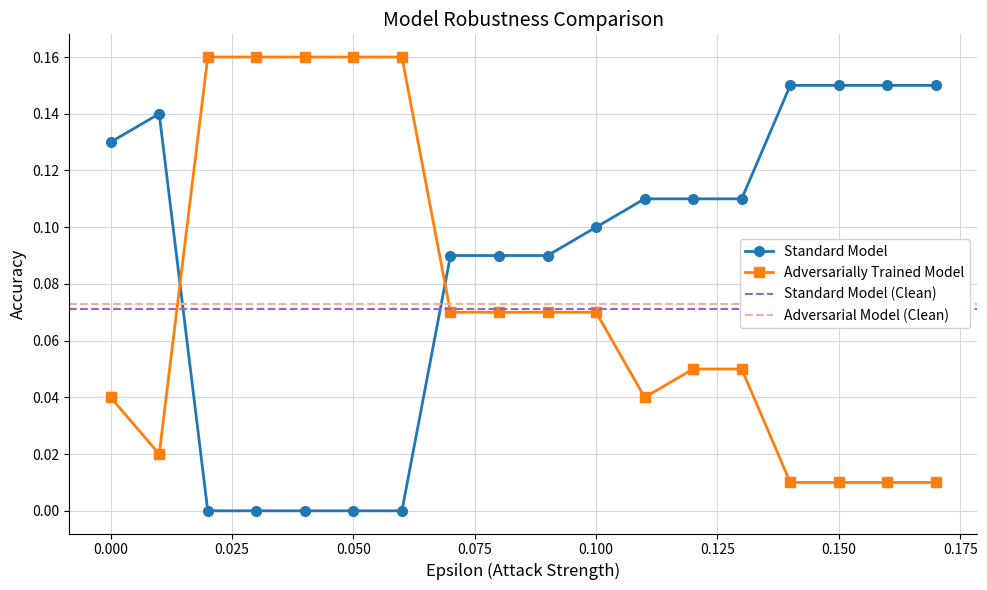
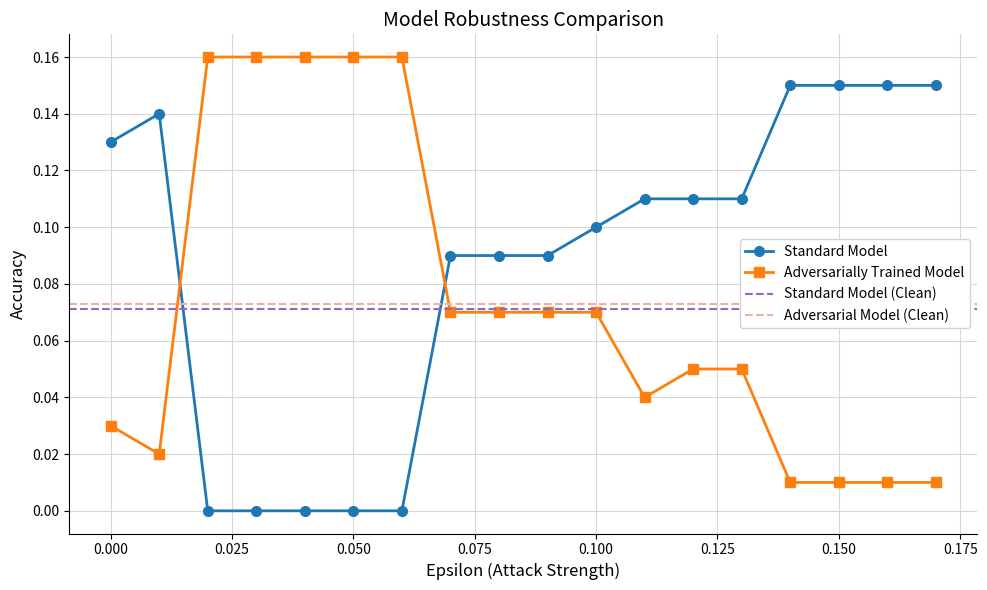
  {
    "Standard Model": {
      "0.000": 0.13,
      "0.050": 0.00,
      "0.100": 0.10,
      "0.150": 0.15
    },
    "Adversarially Trained Model": {
-     "0.000": 0.04,
+     "0.000": 0.03,
      "0.050": 0.16,
      "0.100": 0.07,
      "0.150": 0.01
    }
  }
